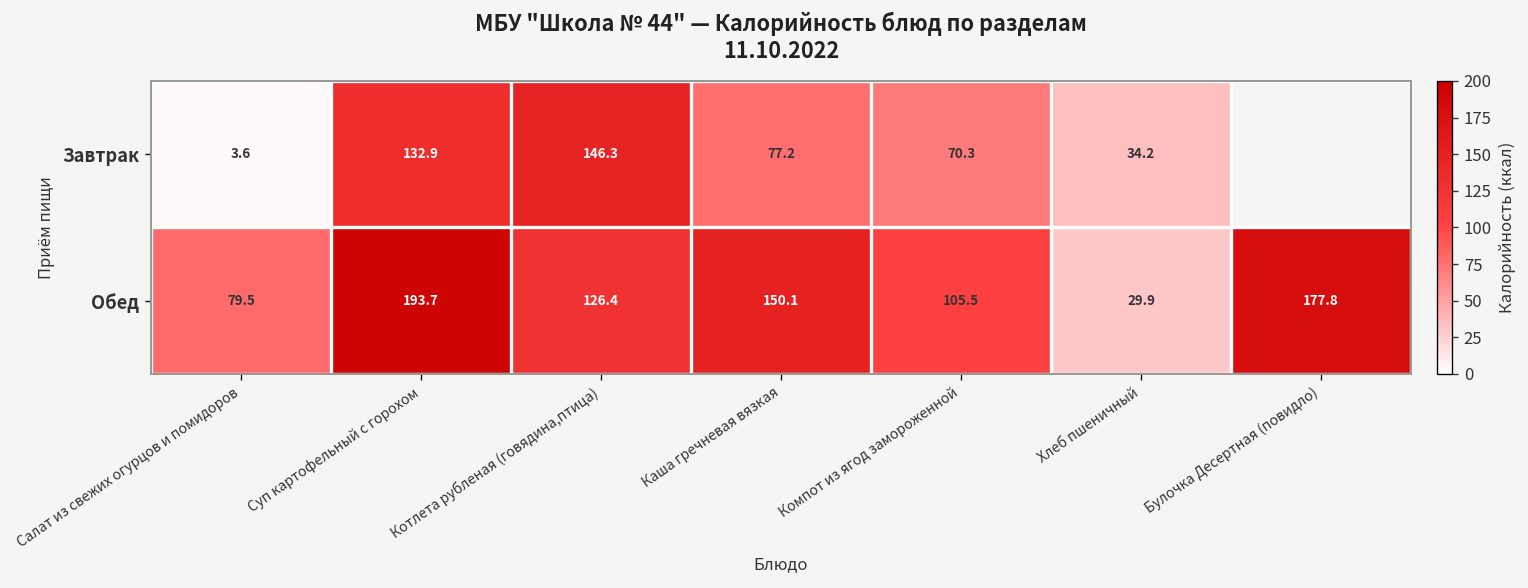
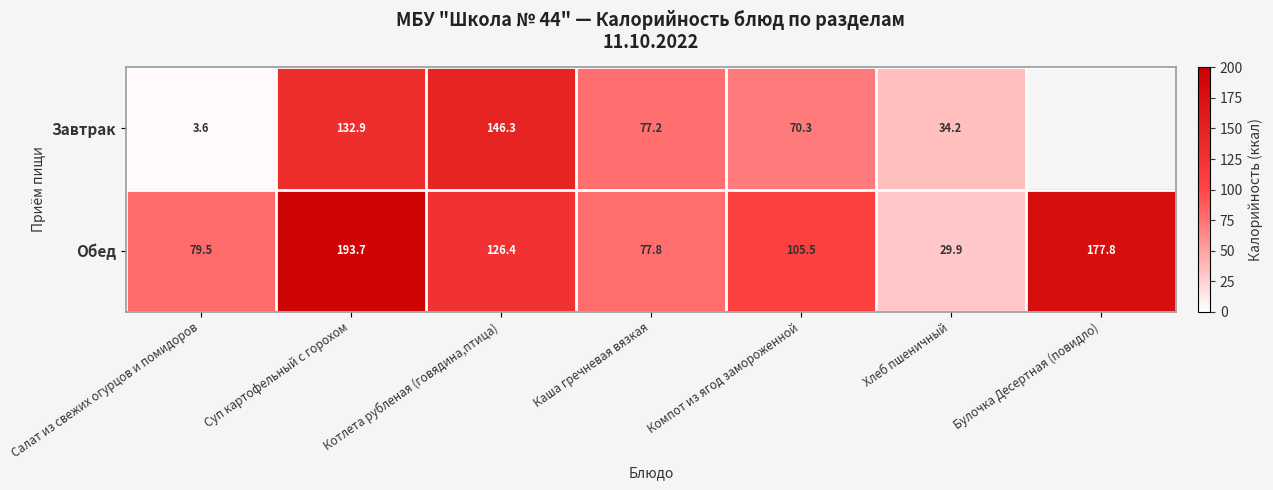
  {
    "Завтрак": {
      "Салат из свежих огурцов и помидоров": 3.6,
      "Суп картофельный с горохом": 132.9,
      "Котлета рубленая (говядина,птица)": 146.3,
      "Каша гречневая вязкая": 77.2,
      "Компот из ягод замороженной": 70.3,
      "Хлеб пшеничный": 34.2
    },
    "Обед": {
      "Салат из свежих огурцов и помидоров": 79.5,
      "Суп картофельный с горохом": 193.7,
      "Котлета рубленая (говядина,птица)": 126.4,
-     "Каша гречневая вязкая": 150.1,
+     "Каша гречневая вязкая": 77.8,
      "Компот из ягод замороженной": 105.5,
      "Хлеб пшеничный": 29.9,
      "Булочка Десертная (повидло)": 177.8
    }
  }
